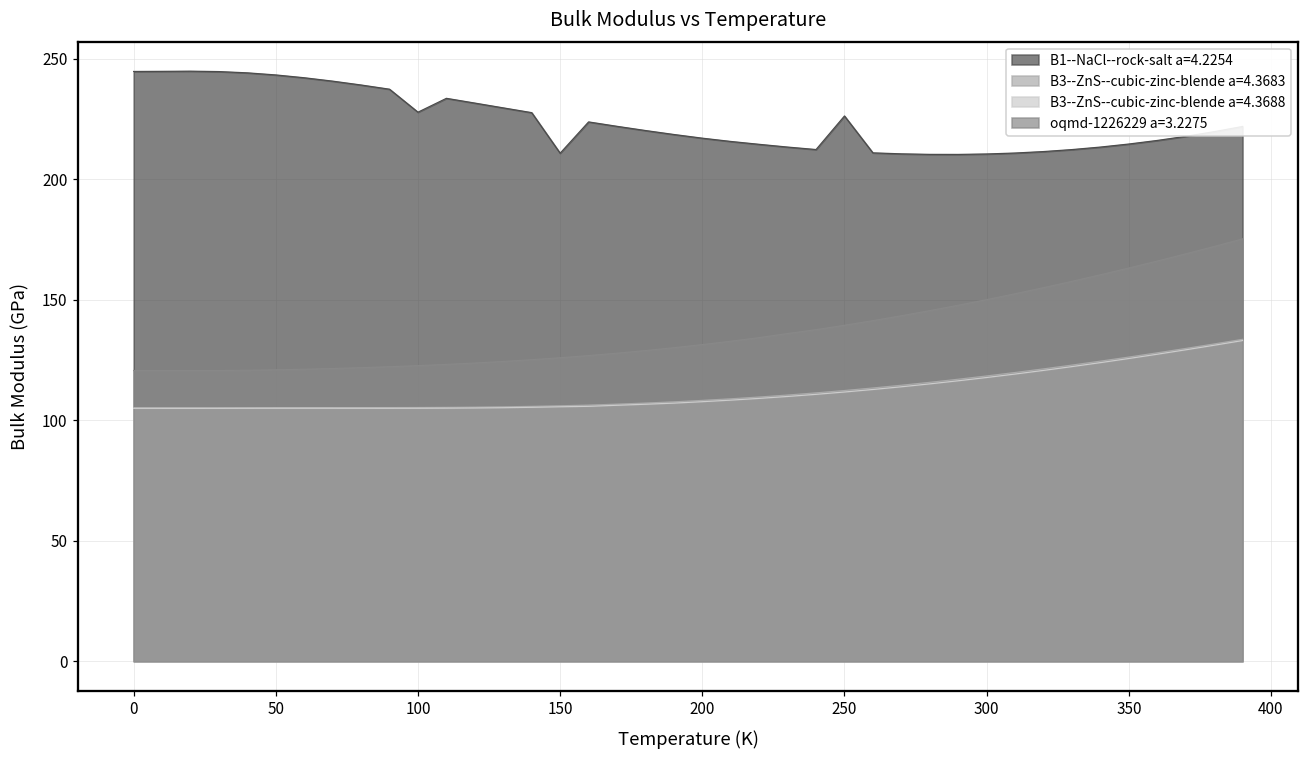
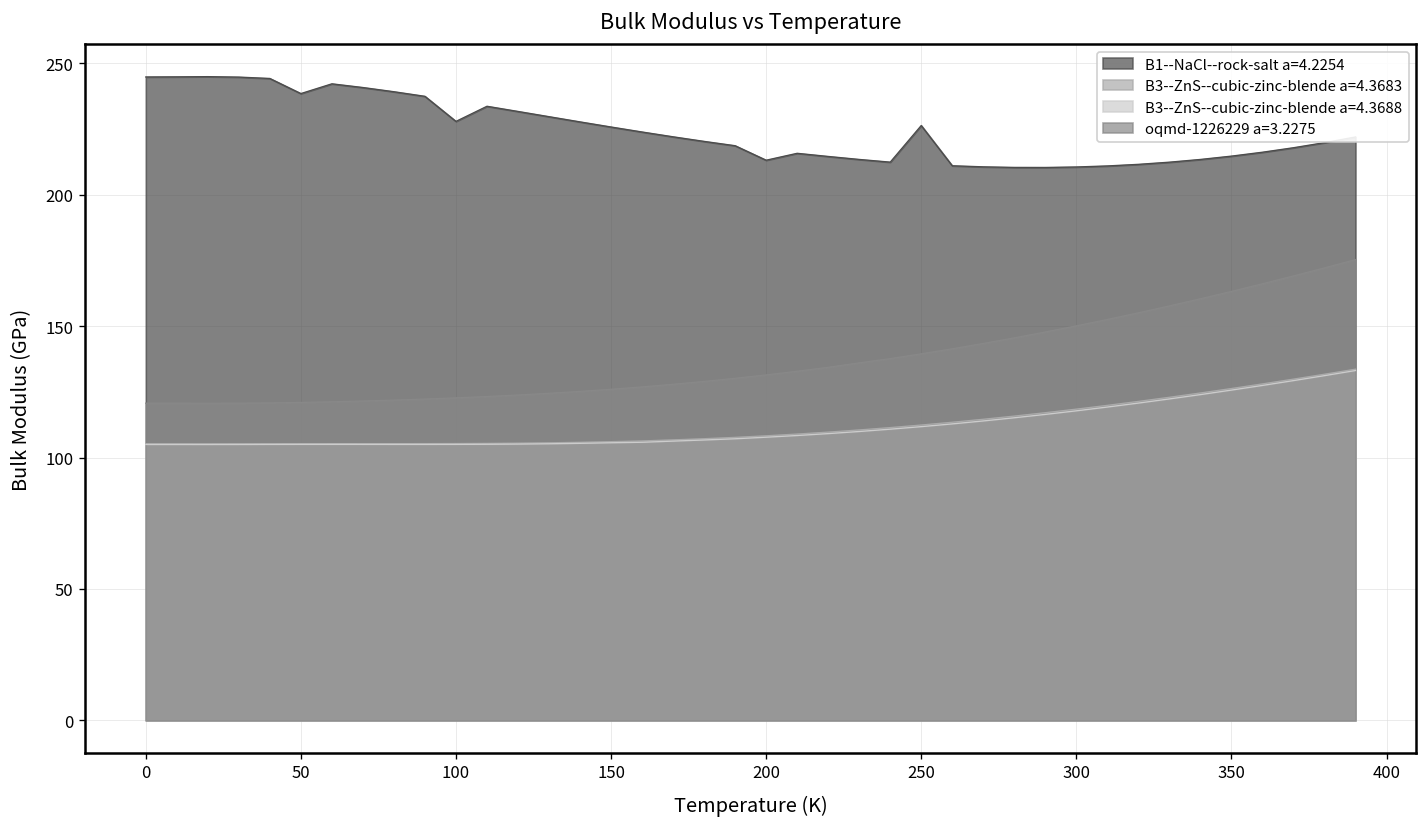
  {
    "B1--NaCl--rock-salt a=4.2254": {
      "0": 245,
-     "50": 243,
+     "50": 238,
      "100": 228,
-     "150": 211,
-     "200": 217,
+     "150": 226,
+     "200": 213,
      "250": 226,
      "300": 211,
      "350": 215
    }
  }
